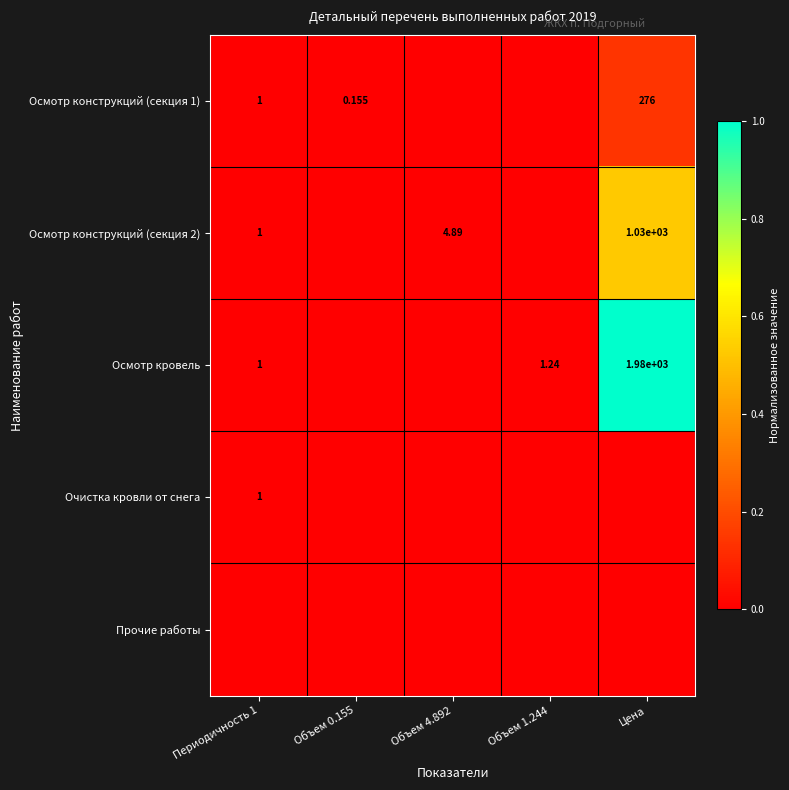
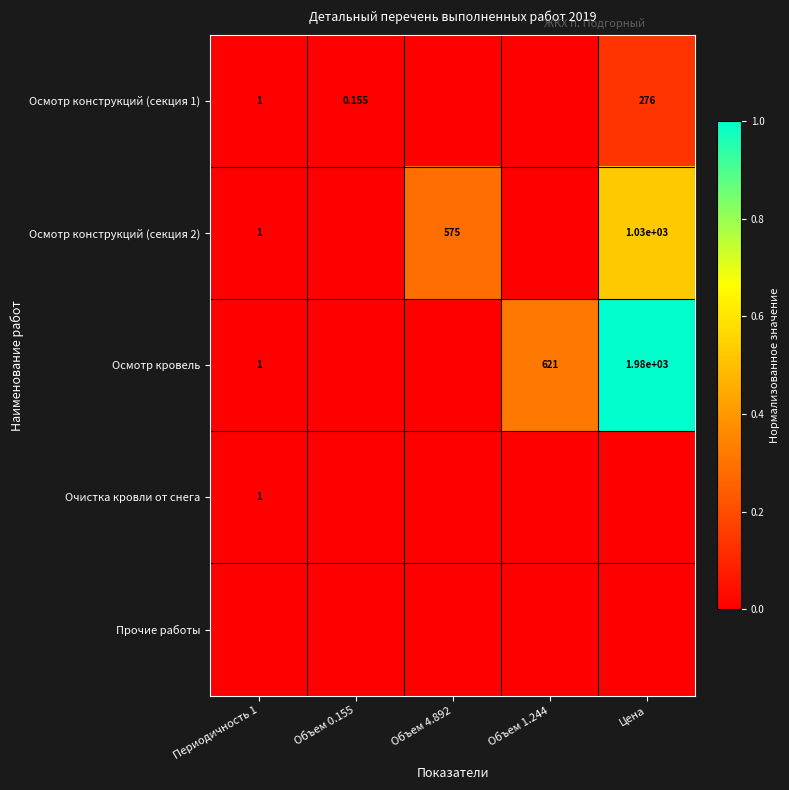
  {
    "Осмотр конструкций (секция 1)": {
      "Периодичность 1": "1",
      "Объем 0.155": "0.155",
      "Цена": "276"
    },
    "Осмотр конструкций (секция 2)": {
      "Периодичность 1": "1",
-     "Объем 4.892": "4.89",
+     "Объем 4.892": "575",
      "Цена": "1.03e+03"
    },
    "Осмотр кровель": {
      "Периодичность 1": "1",
-     "Объем 1.244": "1.24",
+     "Объем 1.244": "621",
      "Цена": "1.98e+03"
    },
    "Очистка кровли от снега": {
      "Периодичность 1": "1"
    }
  }
